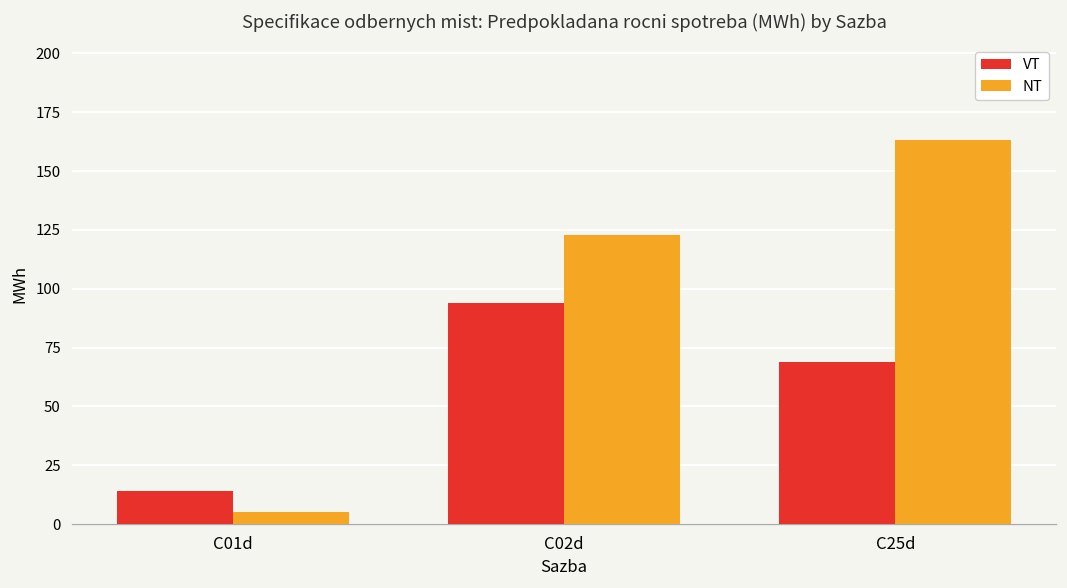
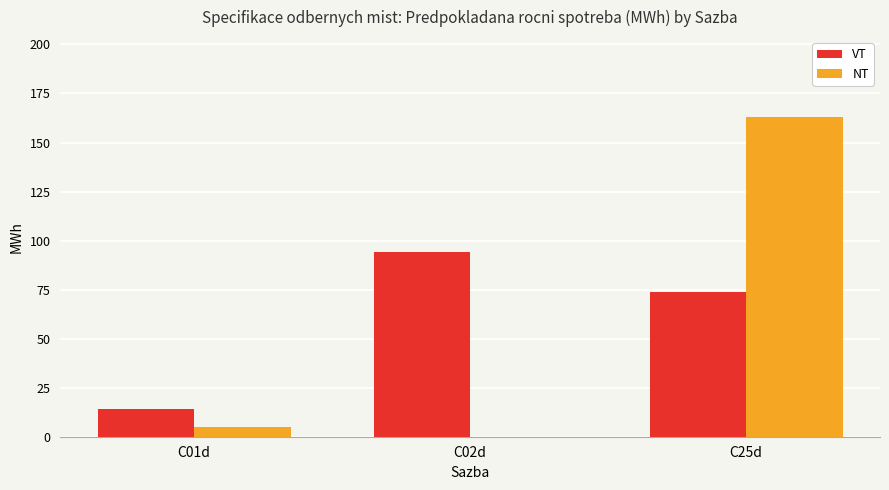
  {
    "VT": {
      "C01d": 14,
      "C02d": 94,
-     "C25d": 69
+     "C25d": 74
    },
    "NT": {
      "C01d": 5,
-     "C02d": 123,
+     "C02d": 0,
      "C25d": 163
    }
  }
